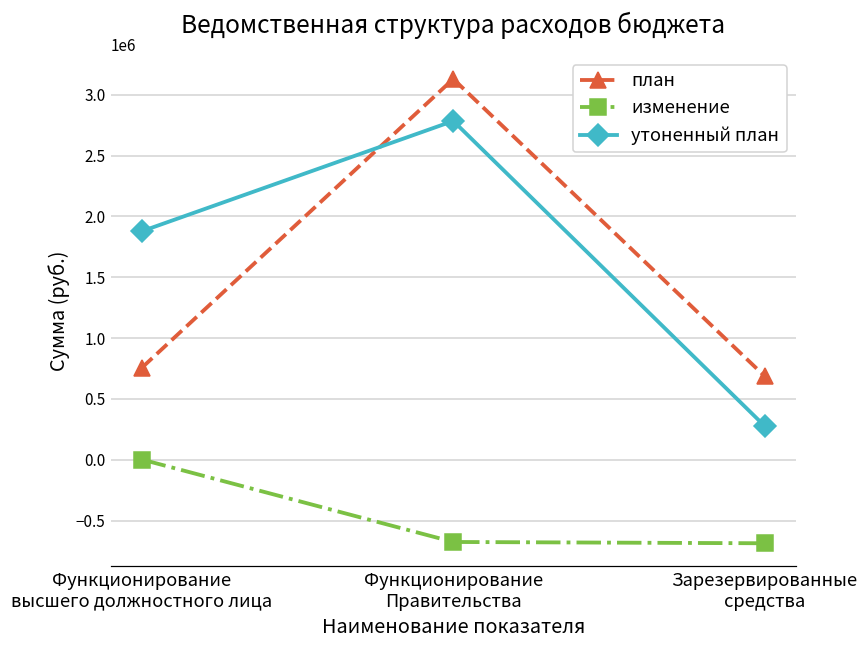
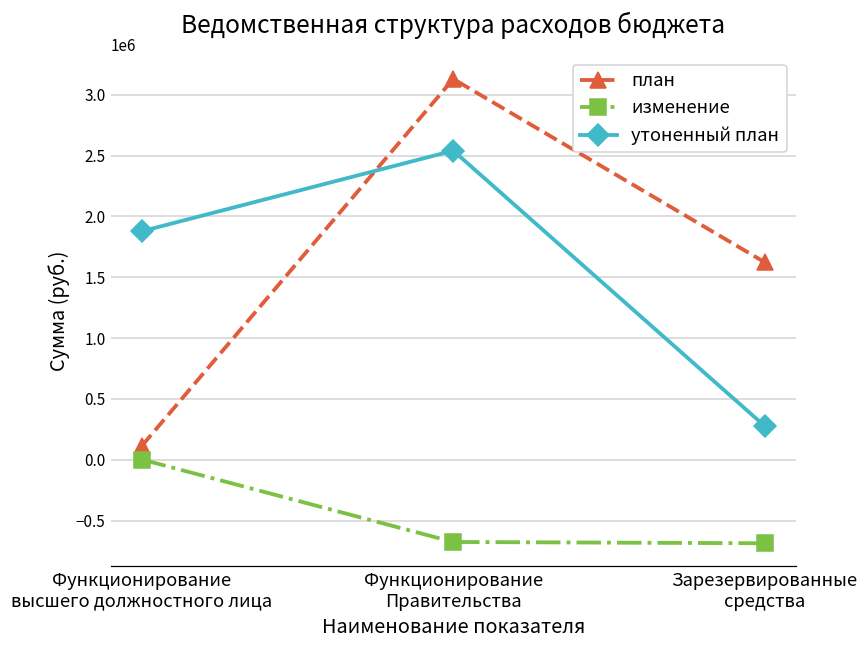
  {
    "план": {
-     "Функционирование высшего должностного лица": 760000,
+     "Функционирование высшего должностного лица": 110000,
      "Функционирование Правительства": 3130000,
-     "Зарезервированные средства": 690000
+     "Зарезервированные средства": 1620000
    },
    "изменение": {
      "Функционирование высшего должностного лица": 0,
      "Функционирование Правительства": -680000,
      "Зарезервированные средства": -690000
    },
    "утоненный план": {
      "Функционирование высшего должностного лица": 1880000,
-     "Функционирование Правительства": 2780000,
+     "Функционирование Правительства": 2540000,
      "Зарезервированные средства": 280000
    }
  }
